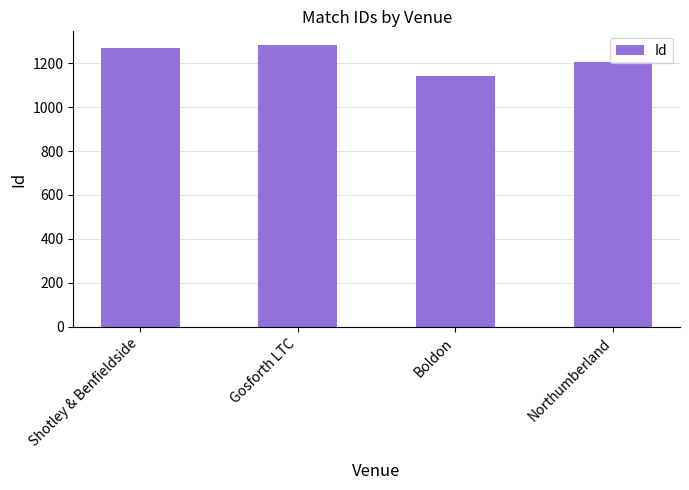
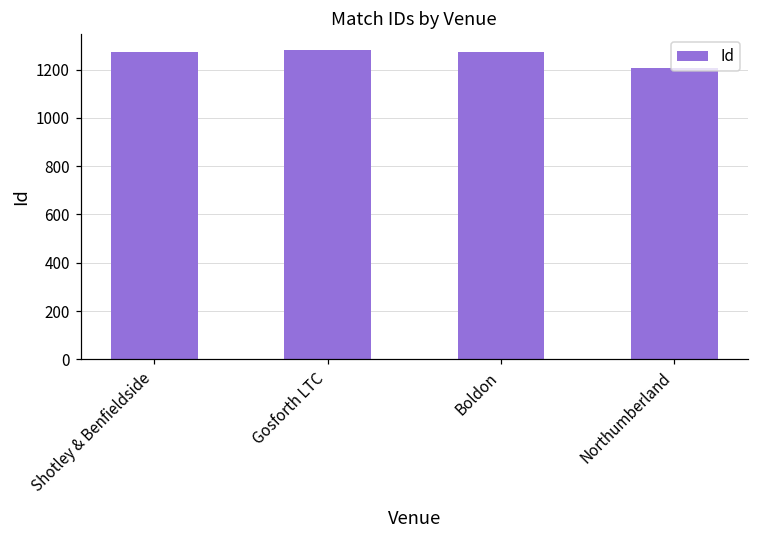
  {
    "Shotley & Benfieldside": 1270,
    "Gosforth LTC": 1280,
-   "Boldon": 1140
+   "Boldon": 1270
  }
